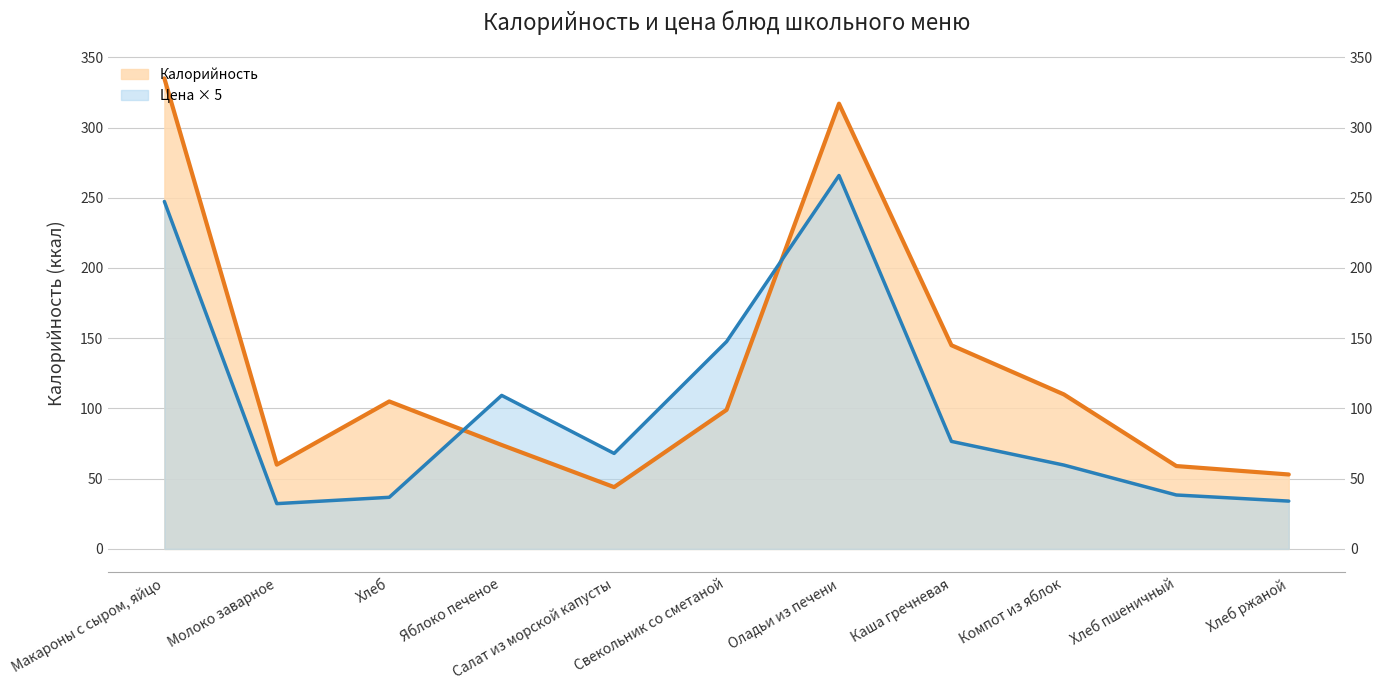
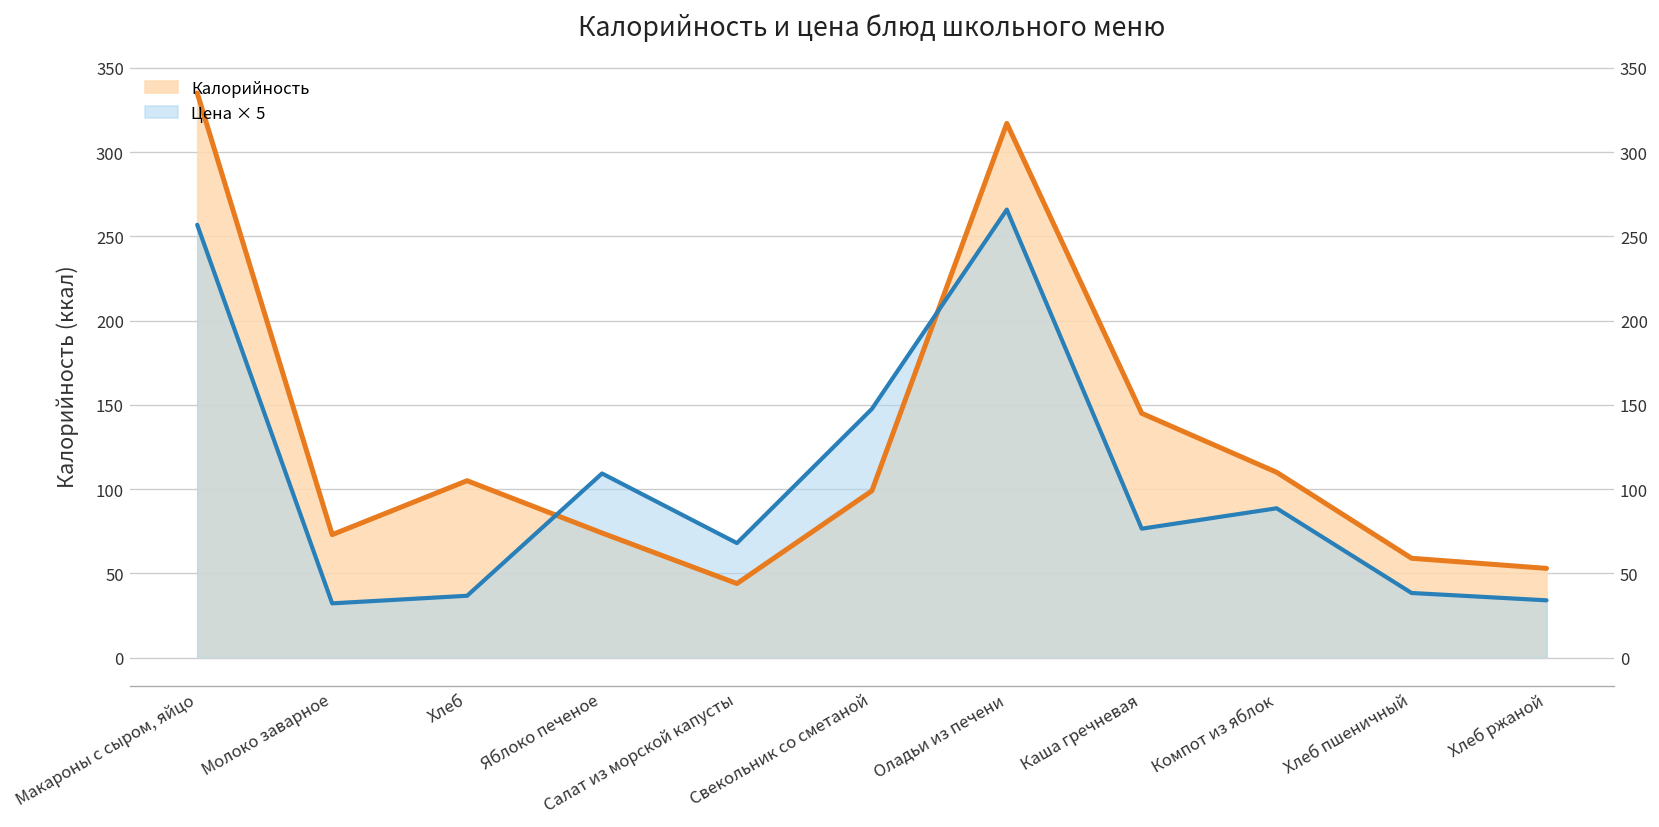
  {
    "Калорийность": {
      "Макароны с сыром, яйцо": 335,
-     "Молоко заварное": 60,
+     "Молоко заварное": 73,
      "Хлеб": 105,
      "Яблоко печеное": 74,
      "Салат из морской капусты": 44,
      "Свекольник со сметаной": 99,
      "Оладьи из печени": 317,
      "Каша гречневая": 145,
      "Компот из яблок": 110,
      "Хлеб пшеничный": 59,
      "Хлеб ржаной": 53
    },
    "Цена × 5": {
-     "Макароны с сыром, яйцо": 247,
+     "Макароны с сыром, яйцо": 257,
      "Молоко заварное": 32,
      "Хлеб": 37,
      "Яблоко печеное": 109,
      "Салат из морской капусты": 68,
      "Свекольник со сметаной": 148,
      "Оладьи из печени": 266,
      "Каша гречневая": 77,
-     "Компот из яблок": 60,
+     "Компот из яблок": 89,
      "Хлеб пшеничный": 38,
      "Хлеб ржаной": 34
    }
  }
